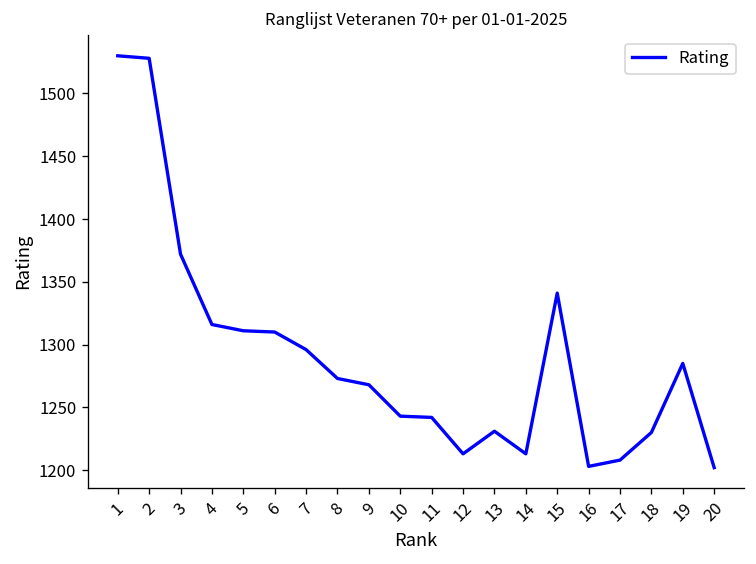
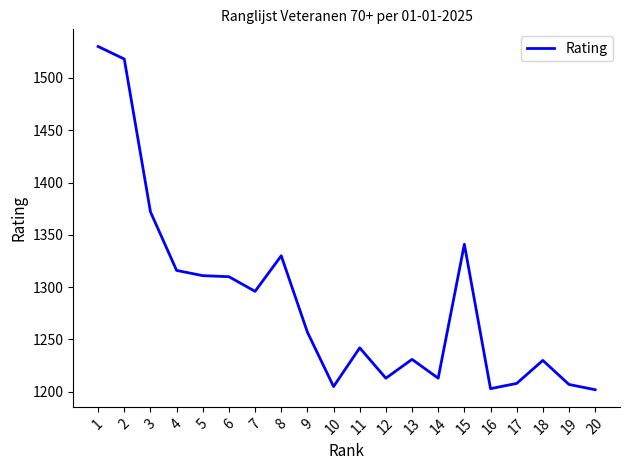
  {
    "1": 1530,
-   "2": 1528,
+   "2": 1518,
    "3": 1372,
    "4": 1316,
    "5": 1311,
    "6": 1310,
    "7": 1296,
-   "8": 1273,
-   "9": 1268,
-   "10": 1243,
+   "8": 1330,
+   "9": 1257,
+   "10": 1205,
    "11": 1242,
    "12": 1213,
    "13": 1231,
    "14": 1213,
    "15": 1341,
    "16": 1203,
    "17": 1208,
    "18": 1230,
-   "19": 1285,
+   "19": 1207,
    "20": 1202
  }
